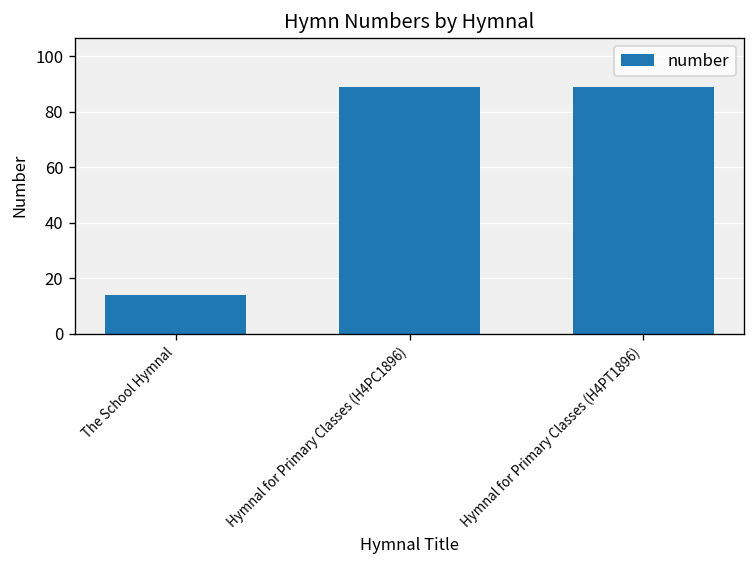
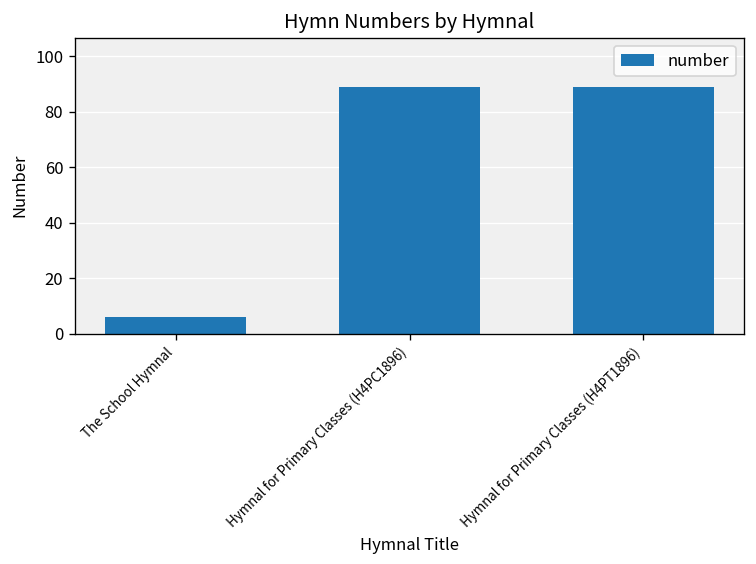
  {
-   "The School Hymnal": 14,
+   "The School Hymnal": 6,
    "Hymnal for Primary Classes (H4PC1896)": 89,
    "Hymnal for Primary Classes (H4PT1896)": 89
  }
